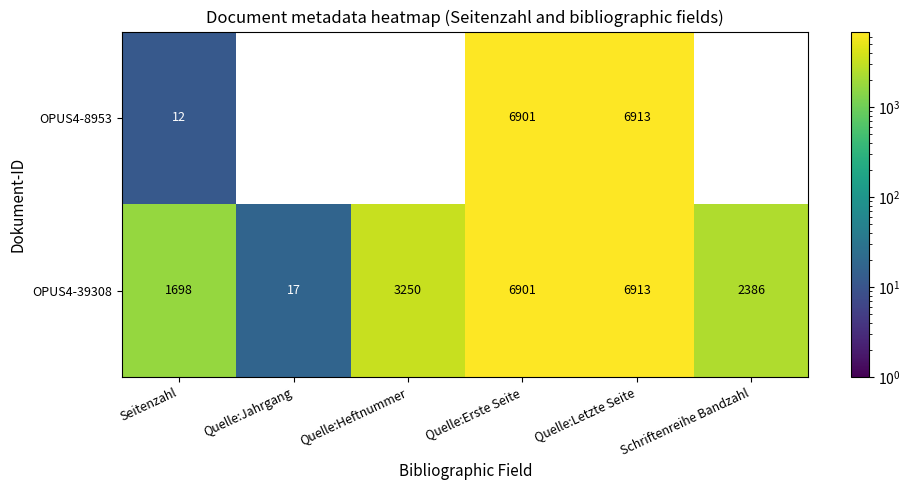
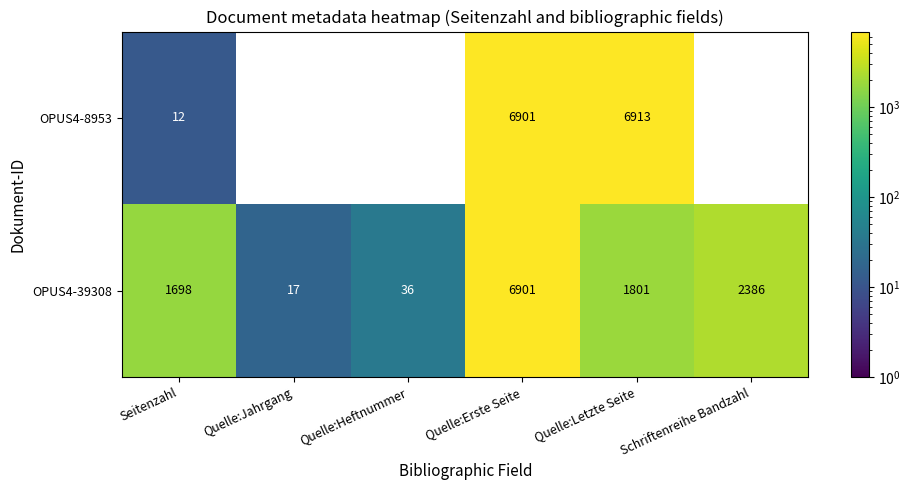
  {
    "OPUS4-8953": {
      "Seitenzahl": 12,
      "Quelle:Erste Seite": 6901,
      "Quelle:Letzte Seite": 6913
    },
    "OPUS4-39308": {
      "Seitenzahl": 1698,
      "Quelle:Jahrgang": 17,
-     "Quelle:Heftnummer": 3250,
+     "Quelle:Heftnummer": 36,
      "Quelle:Erste Seite": 6901,
-     "Quelle:Letzte Seite": 6913,
+     "Quelle:Letzte Seite": 1801,
      "Schriftenreihe Bandzahl": 2386
    }
  }
